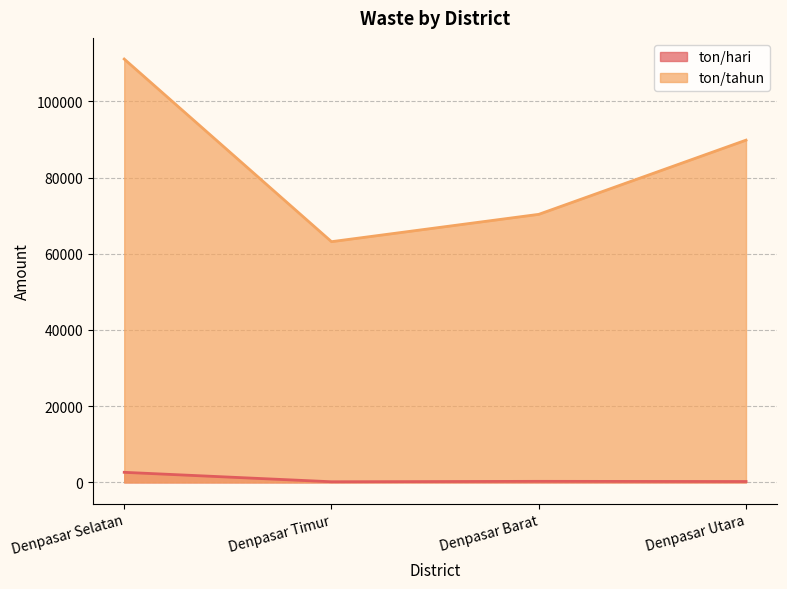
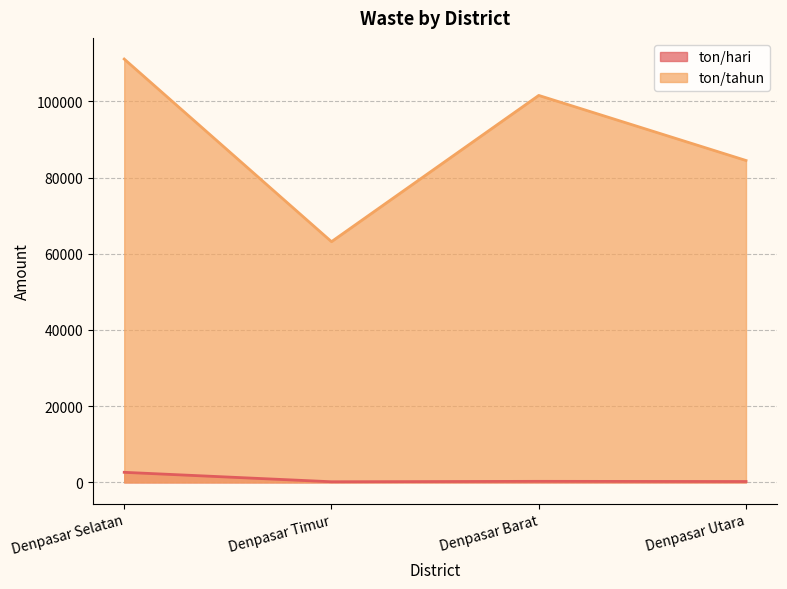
  {
    "ton/hari": {
      "Denpasar Selatan": 3000,
      "Denpasar Timur": 0,
      "Denpasar Barat": 0,
      "Denpasar Utara": 0
    },
    "ton/tahun": {
      "Denpasar Selatan": 111000,
      "Denpasar Timur": 63000,
-     "Denpasar Barat": 70000,
-     "Denpasar Utara": 90000
+     "Denpasar Barat": 102000,
+     "Denpasar Utara": 84000
    }
  }
